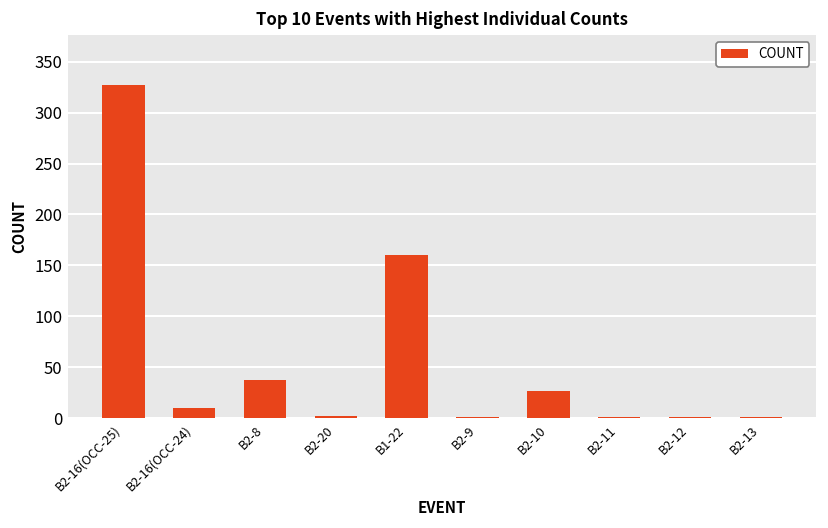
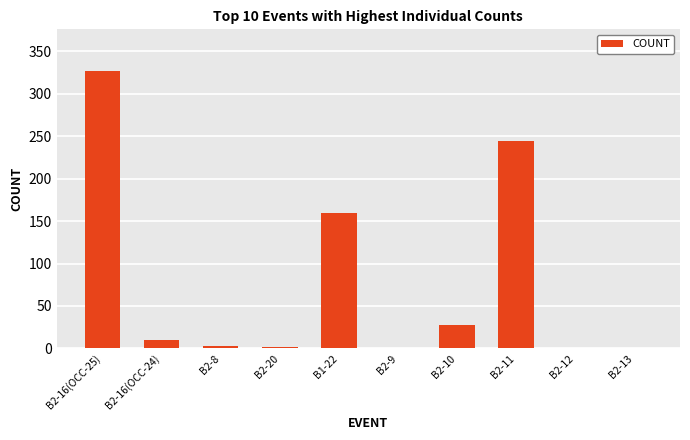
  {
    "B2-16(OCC-25)": 330,
    "B2-16(OCC-24)": 10,
-   "B2-8": 40,
+   "B2-8": 0,
    "B1-22": 160,
    "B2-10": 30,
-   "B2-11": 0
+   "B2-11": 240
  }
